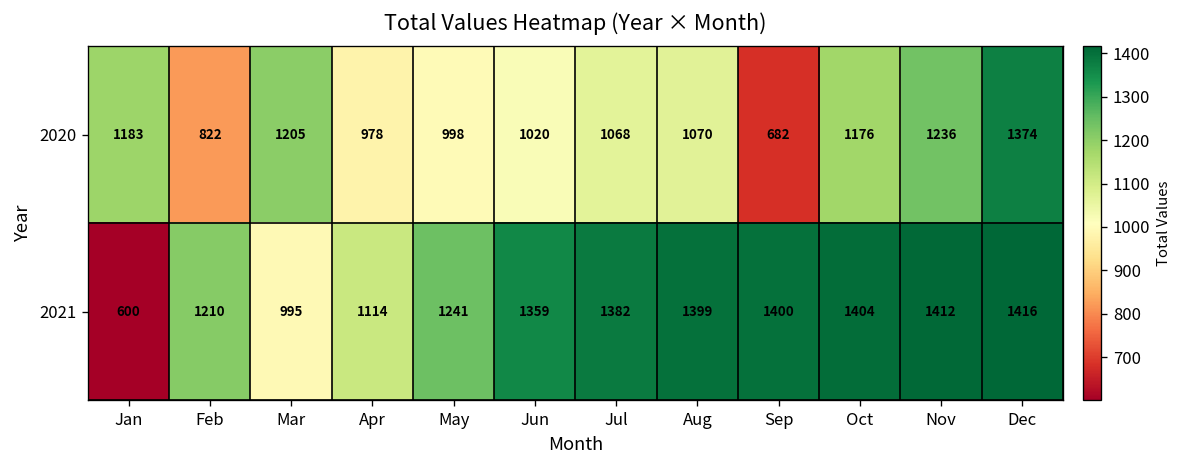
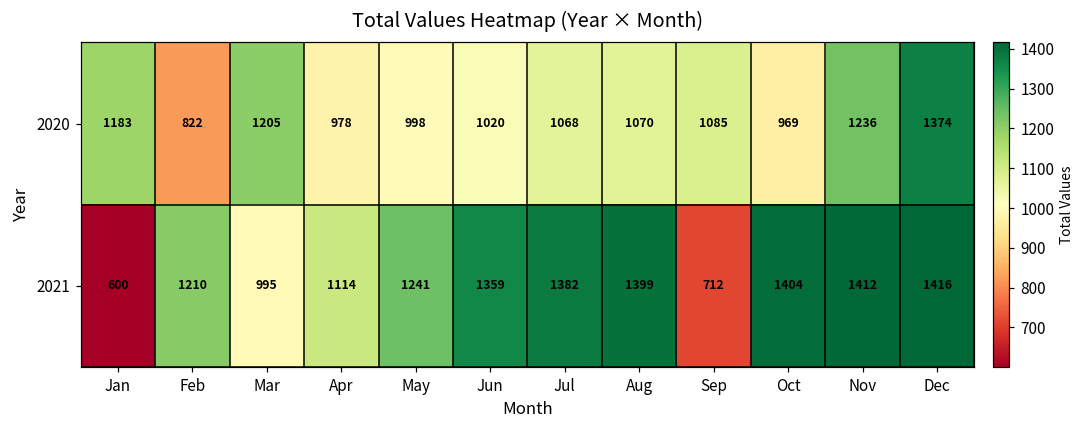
  {
    "2020": {
      "Jan": 1183,
      "Feb": 822,
      "Mar": 1205,
      "Apr": 978,
      "May": 998,
      "Jun": 1020,
      "Jul": 1068,
      "Aug": 1070,
-     "Sep": 682,
-     "Oct": 1176,
+     "Sep": 1085,
+     "Oct": 969,
      "Nov": 1236,
      "Dec": 1374
    },
    "2021": {
      "Jan": 600,
      "Feb": 1210,
      "Mar": 995,
      "Apr": 1114,
      "May": 1241,
      "Jun": 1359,
      "Jul": 1382,
      "Aug": 1399,
-     "Sep": 1400,
+     "Sep": 712,
      "Oct": 1404,
      "Nov": 1412,
      "Dec": 1416
    }
  }
